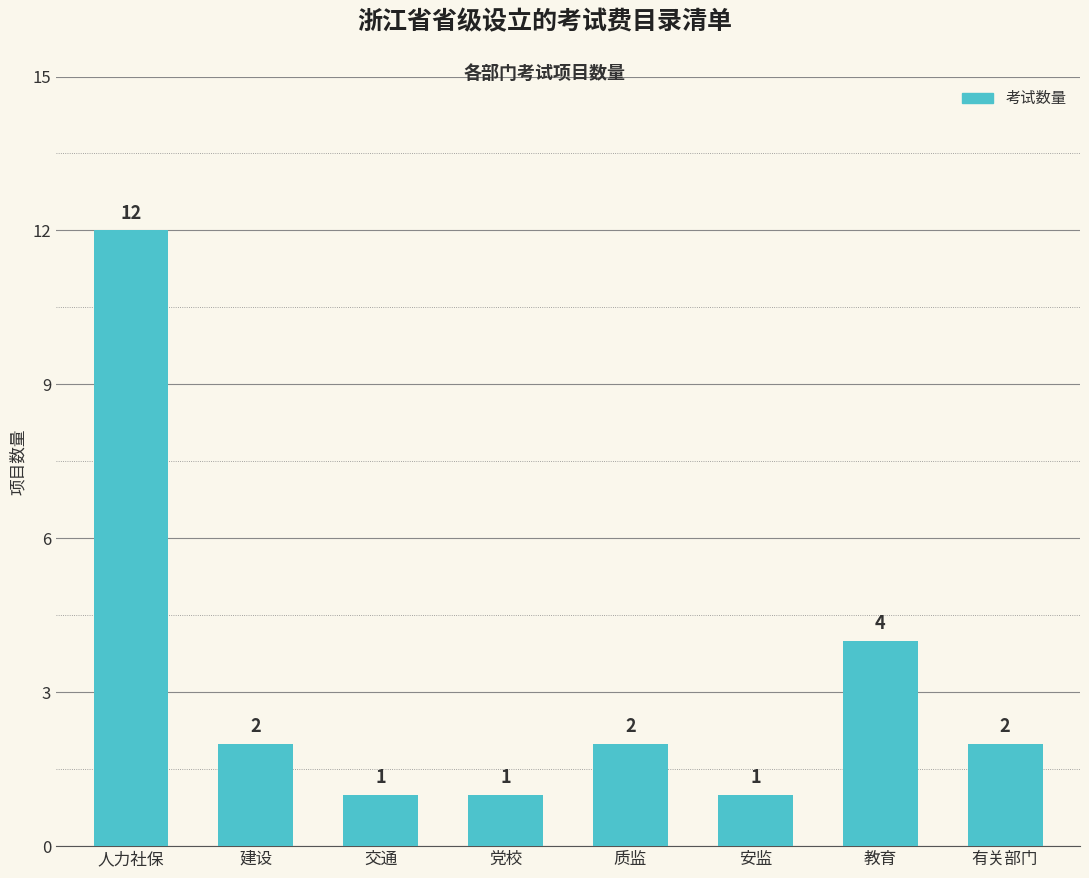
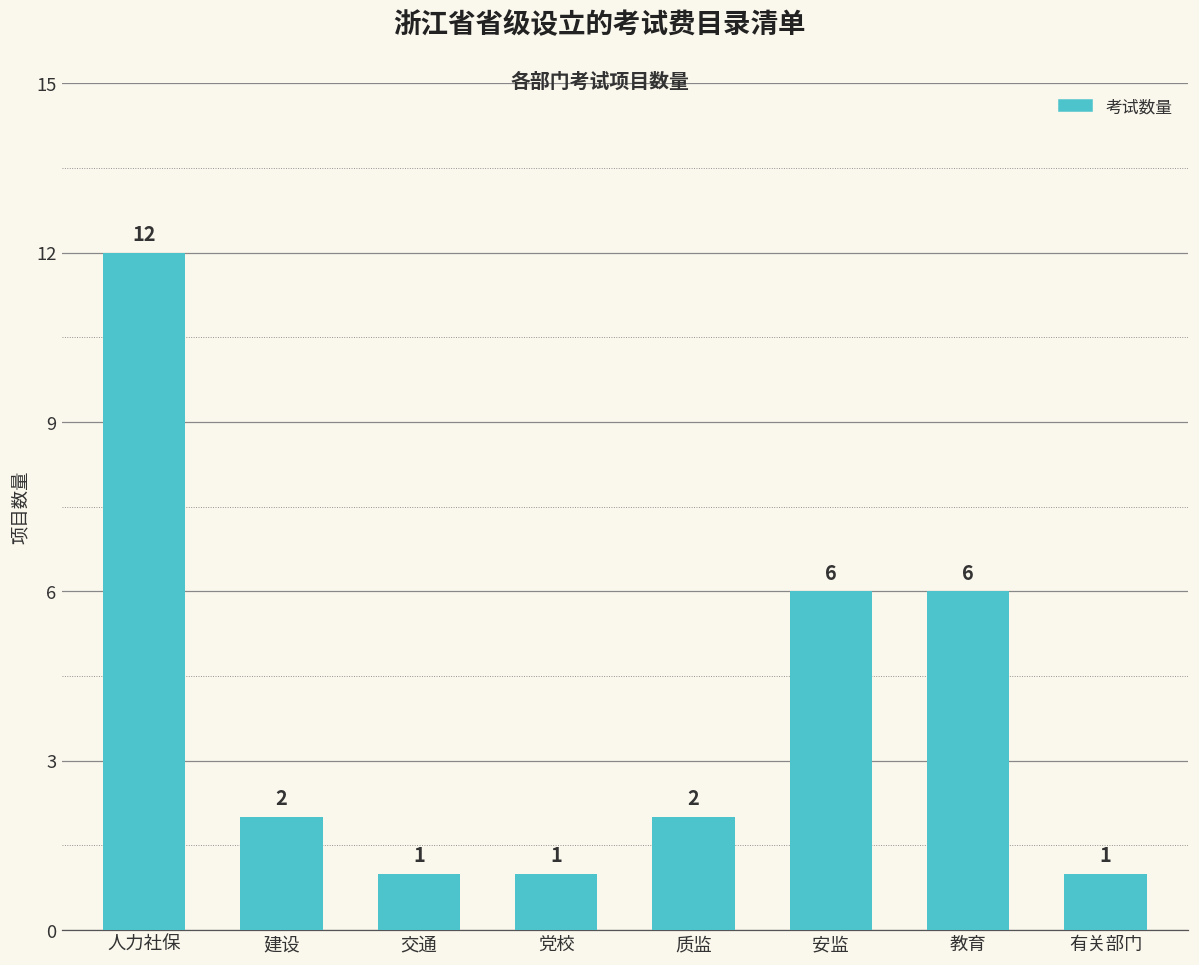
  {
    "人力社保": 12,
    "建设": 2,
    "交通": 1,
    "党校": 1,
    "质监": 2,
-   "安监": 1,
-   "教育": 4,
-   "有关部门": 2
+   "安监": 6,
+   "教育": 6,
+   "有关部门": 1
  }
